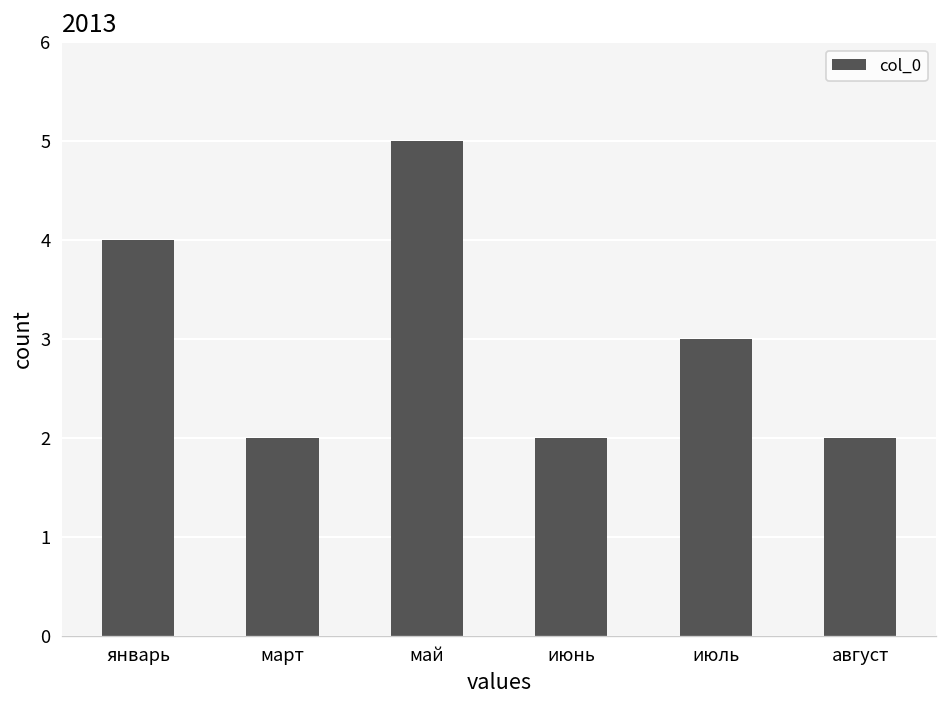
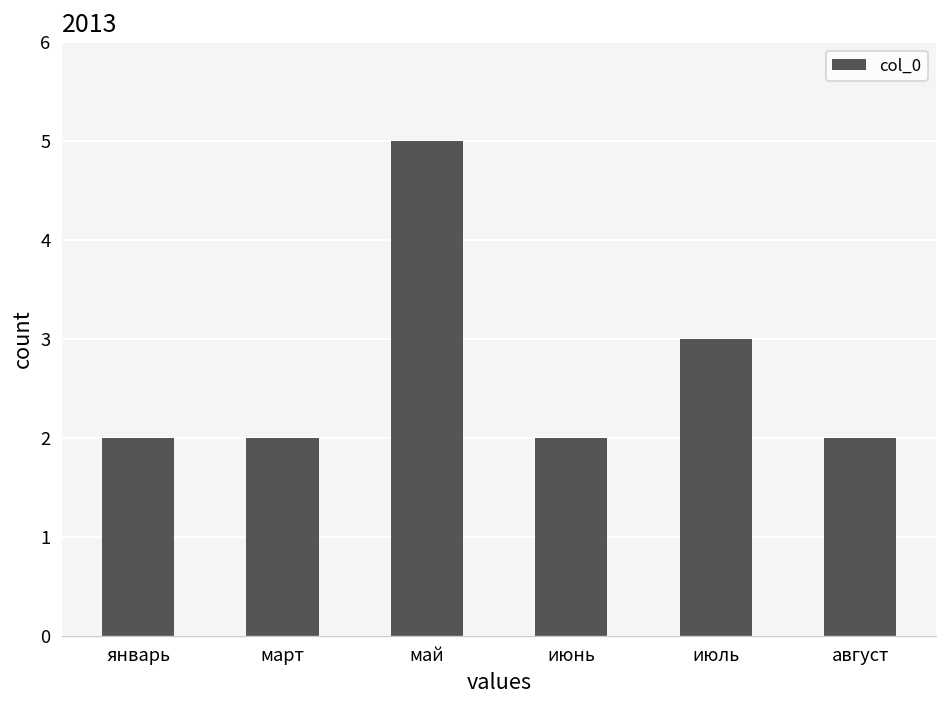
  {
-   "январь": 4,
+   "январь": 2,
    "март": 2,
    "май": 5,
    "июнь": 2,
    "июль": 3,
    "август": 2
  }
